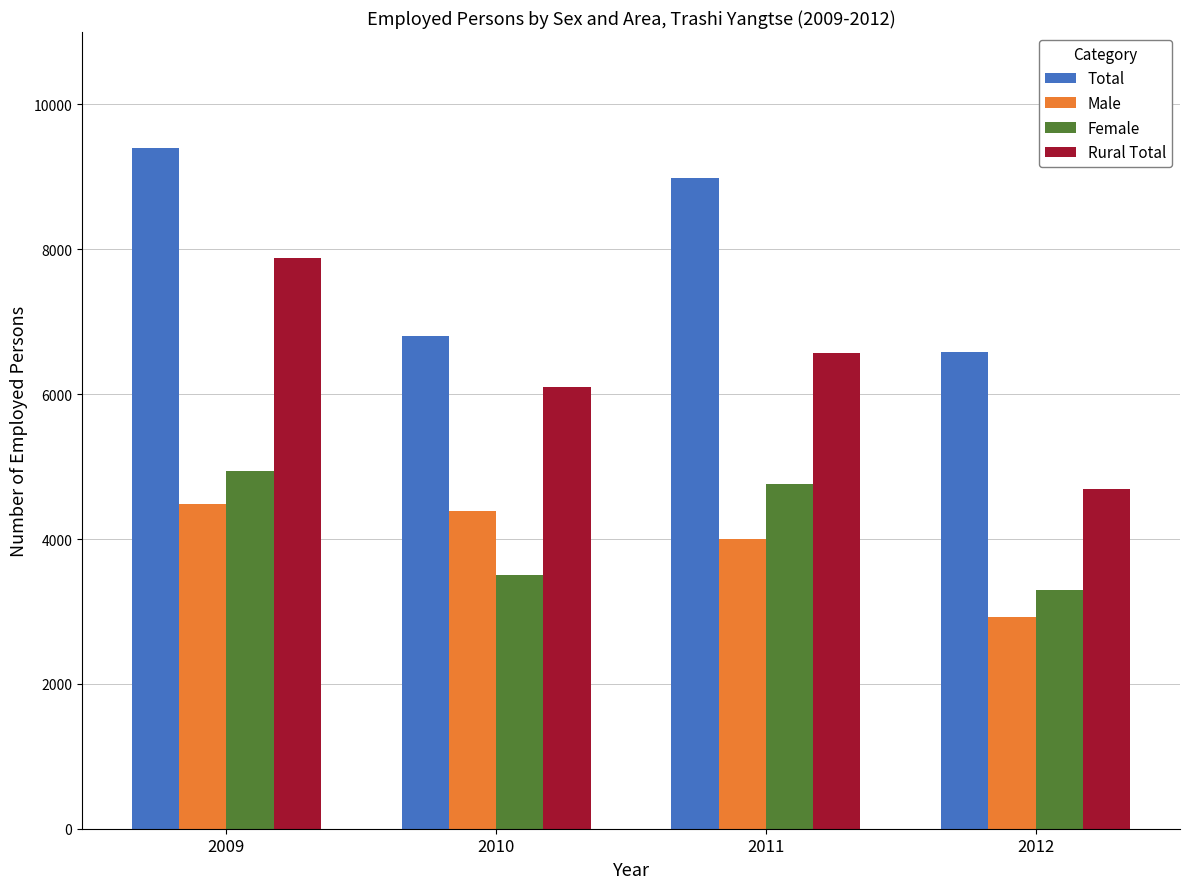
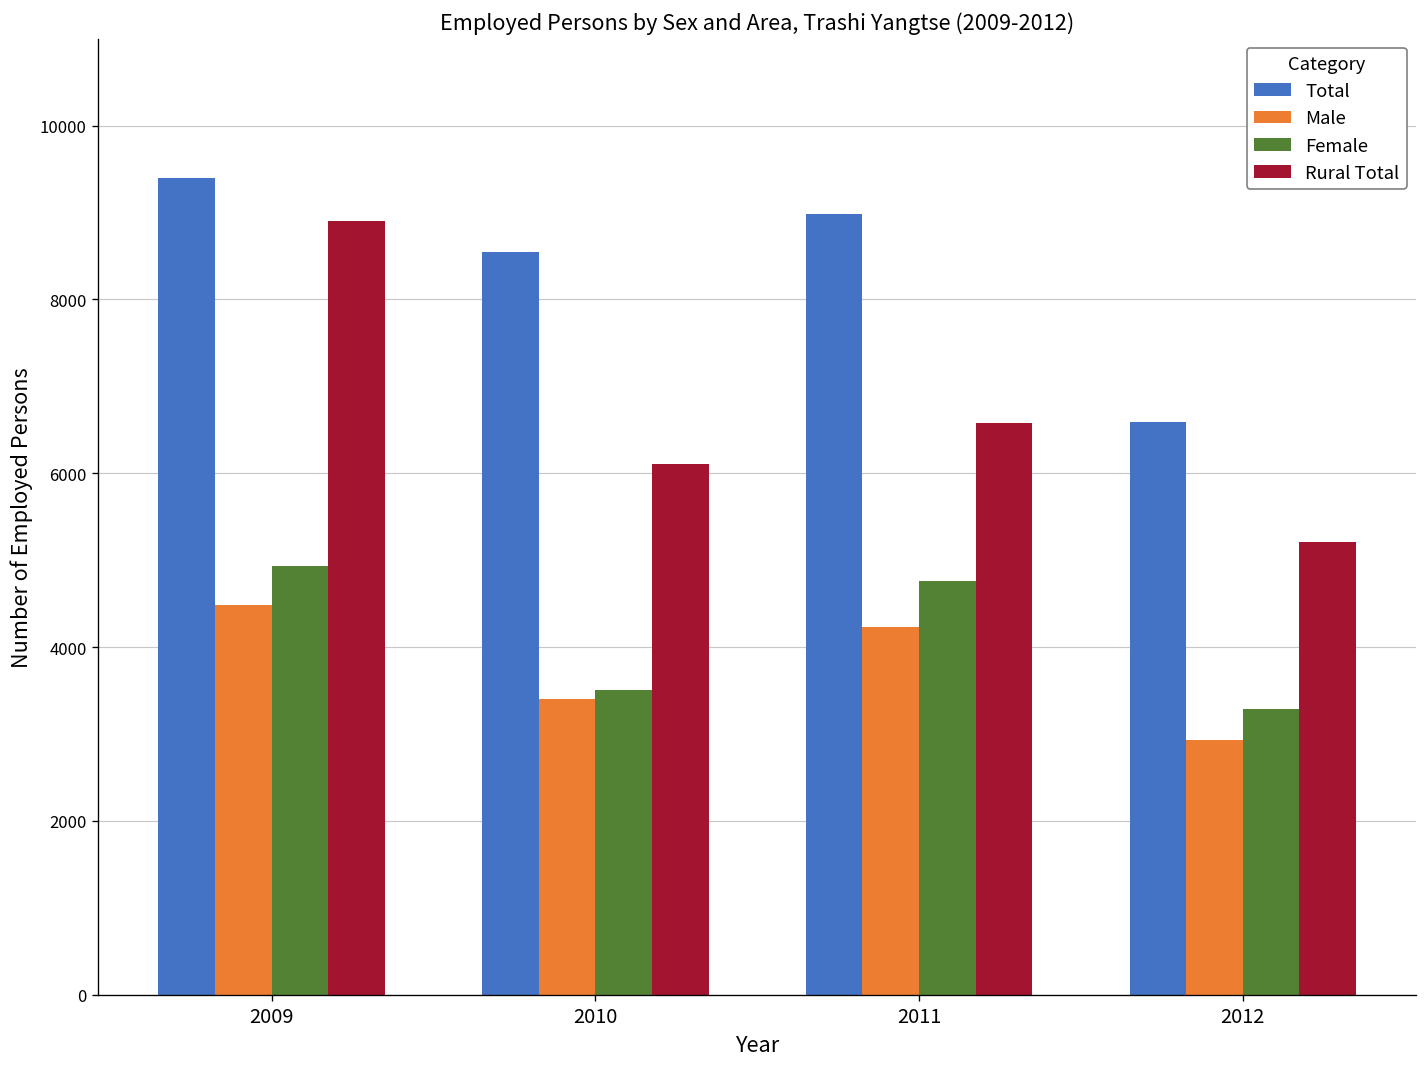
  {
    "Total": {
      "2009": 9400,
-     "2010": 6800,
+     "2010": 8500,
      "2011": 9000,
      "2012": 6600
    },
    "Male": {
      "2009": 4500,
-     "2010": 4400,
-     "2011": 4000,
+     "2010": 3400,
+     "2011": 4200,
      "2012": 2900
    },
    "Female": {
      "2009": 4900,
      "2010": 3500,
      "2011": 4800,
      "2012": 3300
    },
    "Rural Total": {
-     "2009": 7900,
+     "2009": 8900,
      "2010": 6100,
      "2011": 6600,
-     "2012": 4700
+     "2012": 5200
    }
  }
